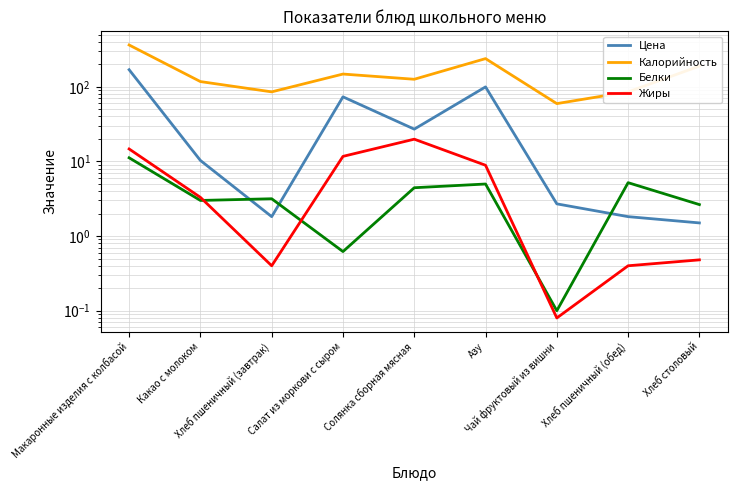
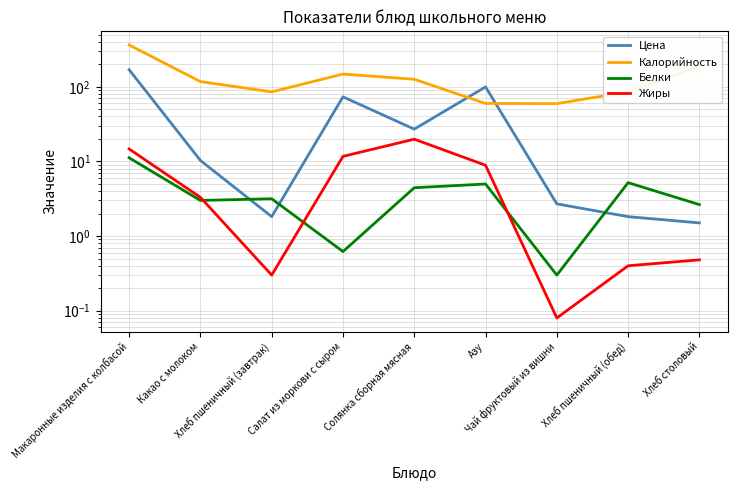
  {
    "Цена": {
      "Макаронные изделия с колбасой": 170,
      "Какао с молоком": 10,
      "Хлеб пшеничный (завтрак)": 1.8,
      "Салат из моркови с сыром": 70,
      "Солянка сборная мясная": 27,
      "Азу": 100,
      "Чай фруктовый из вишни": 2.7,
      "Хлеб пшеничный (обед)": 1.8,
      "Хлеб столовый": 1.5
    },
    "Калорийность": {
      "Макаронные изделия с колбасой": 400,
      "Какао с молоком": 120,
      "Хлеб пшеничный (завтрак)": 90,
      "Салат из моркови с сыром": 150,
      "Солянка сборная мясная": 130,
-     "Азу": 240,
+     "Азу": 60,
      "Чай фруктовый из вишни": 60
    },
    "Белки": {
      "Макаронные изделия с колбасой": 11,
      "Какао с молоком": 3.0,
      "Хлеб пшеничный (завтрак)": 3.2,
      "Салат из моркови с сыром": 0.6,
      "Солянка сборная мясная": 4,
      "Азу": 5,
-     "Чай фруктовый из вишни": 0.1,
+     "Чай фруктовый из вишни": 0.3,
      "Хлеб пшеничный (обед)": 5,
      "Хлеб столовый": 2.6
    },
    "Жиры": {
      "Макаронные изделия с колбасой": 15,
      "Какао с молоком": 3,
-     "Хлеб пшеничный (завтрак)": 0.4,
+     "Хлеб пшеничный (завтрак)": 0.3,
      "Салат из моркови с сыром": 12,
      "Солянка сборная мясная": 20,
      "Азу": 9,
      "Чай фруктовый из вишни": 0.08,
      "Хлеб пшеничный (обед)": 0.4,
      "Хлеб столовый": 0.5
    }
  }
